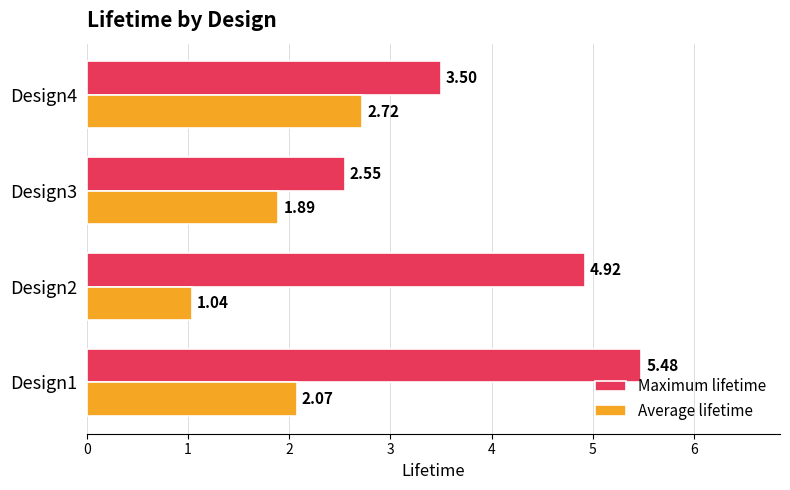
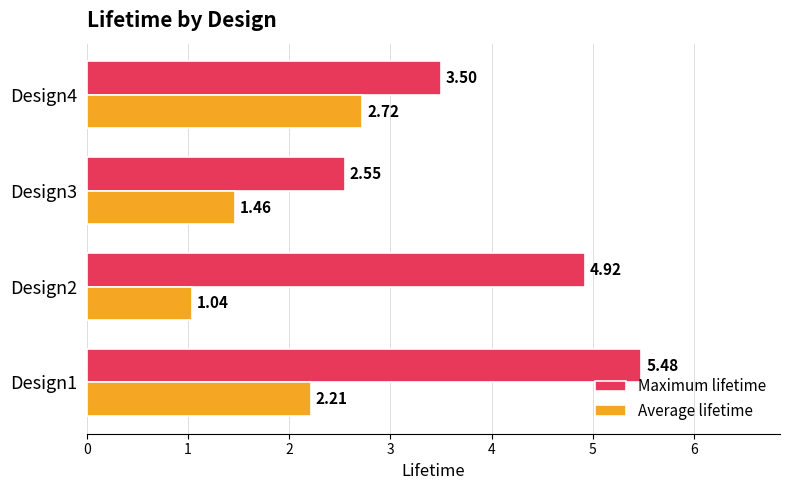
  {
    "Maximum lifetime": {
      "Design4": 3.50,
      "Design3": 2.55,
      "Design2": 4.92,
      "Design1": 5.48
    },
    "Average lifetime": {
      "Design4": 2.72,
-     "Design3": 1.89,
+     "Design3": 1.46,
      "Design2": 1.04,
-     "Design1": 2.07
+     "Design1": 2.21
    }
  }
